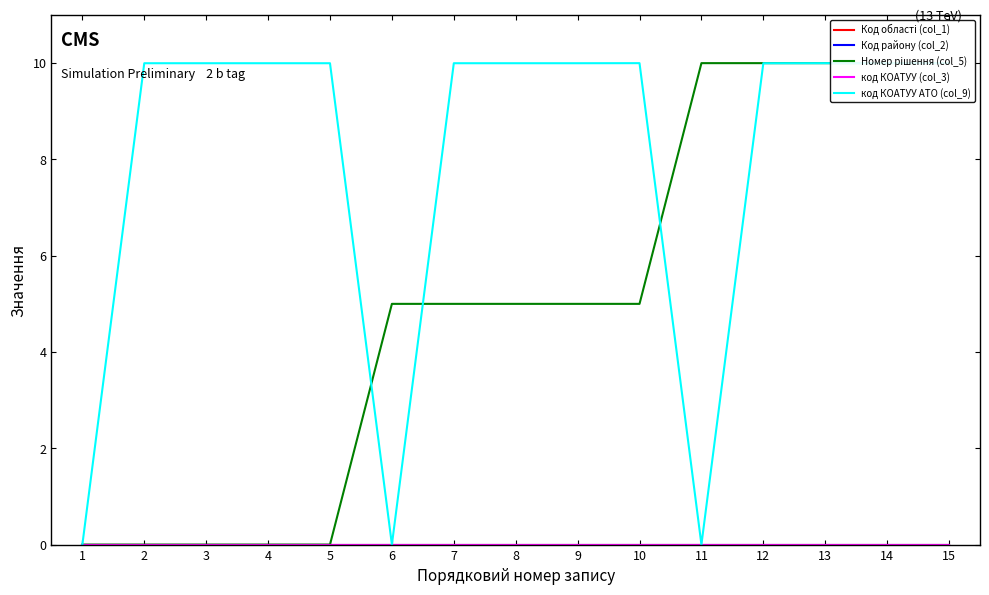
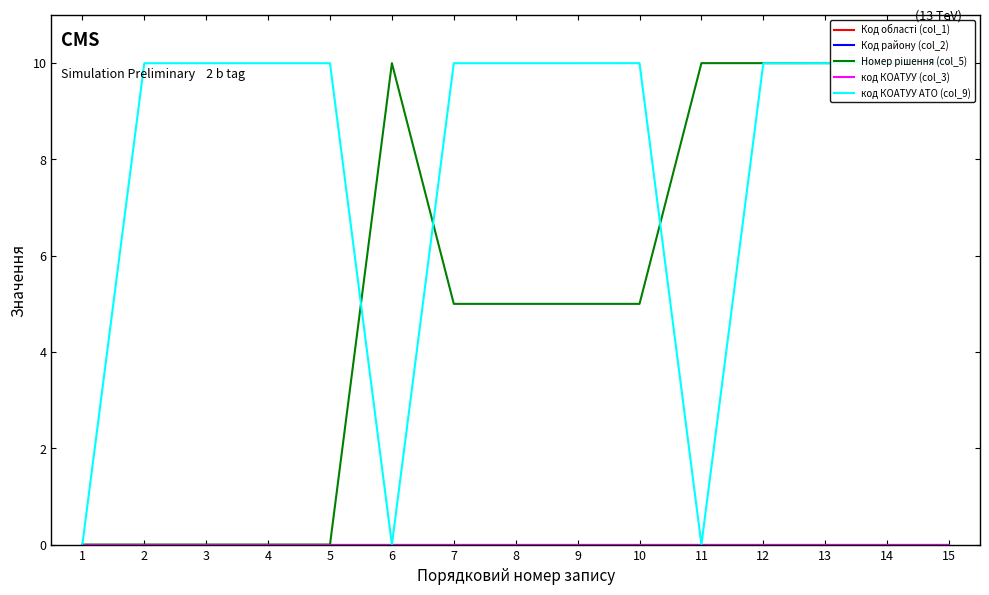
  {
    "код КОАТУУ (col_3)": {
      "7": 0.0,
      "8": 0.0,
      "9": 0.0,
      "10": 0.0,
      "12": 0.0,
      "13": 0.0,
      "14": 0.0,
      "15": 0.0
    },
    "Номер рішення (col_5)": {
-     "6": 5.0,
+     "6": 10.0,
      "7": 5.0,
      "8": 5.0,
      "9": 5.0,
      "10": 5.0,
      "11": 10.0
    },
    "код КОАТУУ АТО (col_9)": {
      "4": 10.0,
      "5": 10.0,
      "7": 10.0,
      "8": 10.0,
      "9": 10.0,
      "10": 10.0
    }
  }
